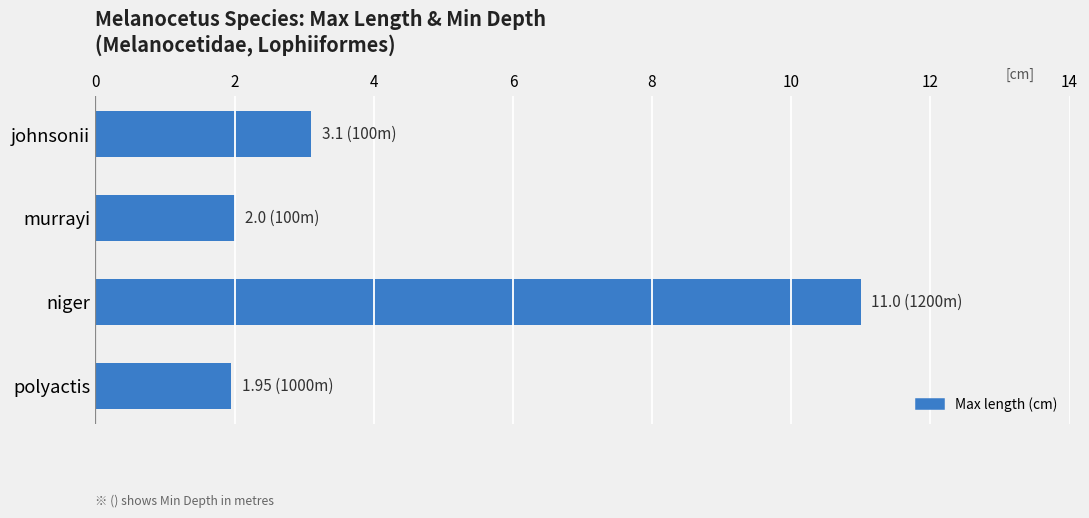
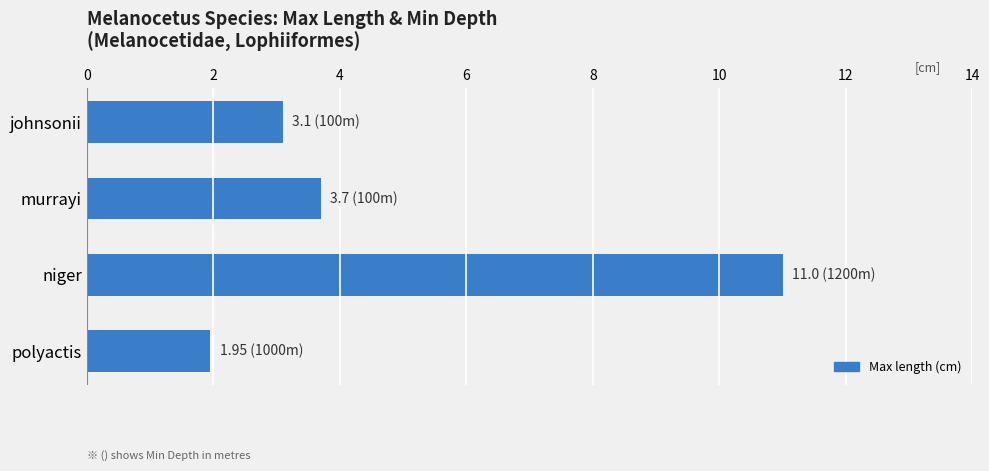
  {
    "johnsonii": 3.1,
-   "murrayi": 2.0,
+   "murrayi": 3.7,
    "niger": 11.0,
    "polyactis": 1.95
  }
